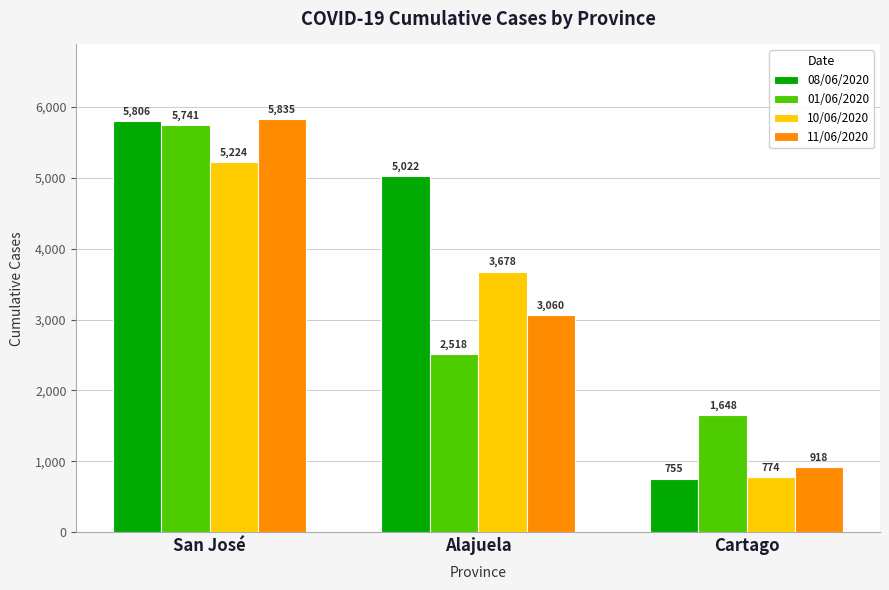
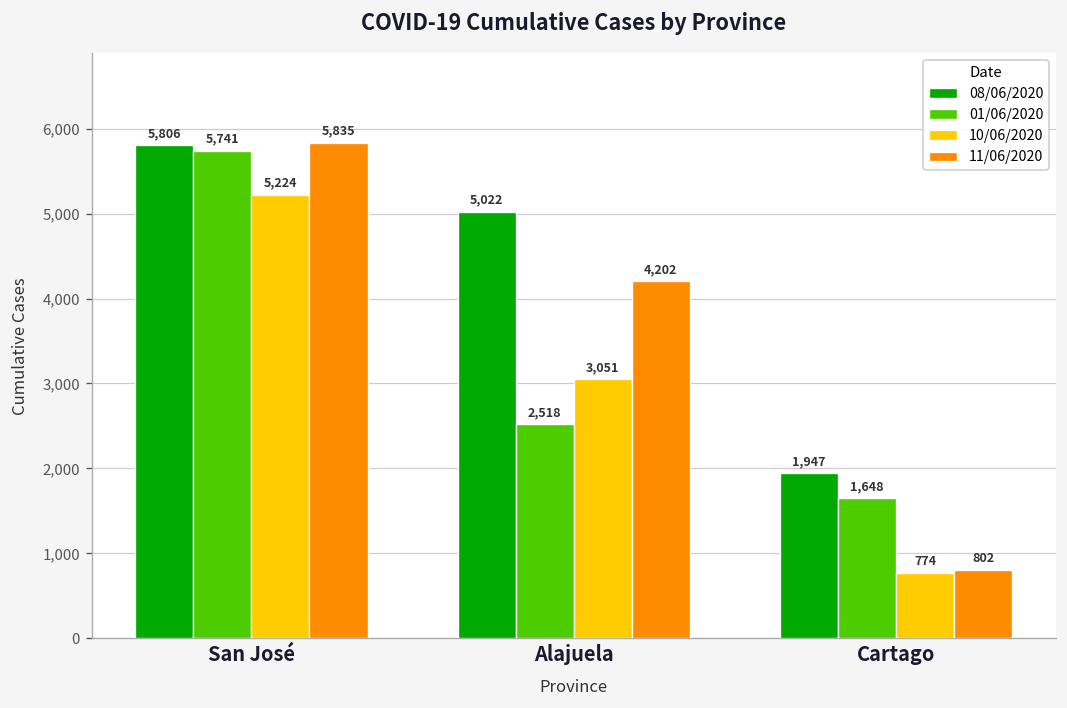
  {
    "08/06/2020": {
      "San José": "5,806",
      "Alajuela": "5,022",
-     "Cartago": "755"
+     "Cartago": "1,947"
    },
    "01/06/2020": {
      "San José": "5,741",
      "Alajuela": "2,518",
      "Cartago": "1,648"
    },
    "10/06/2020": {
      "San José": "5,224",
-     "Alajuela": "3,678",
+     "Alajuela": "3,051",
      "Cartago": "774"
    },
    "11/06/2020": {
      "San José": "5,835",
-     "Alajuela": "3,060",
-     "Cartago": "918"
+     "Alajuela": "4,202",
+     "Cartago": "802"
    }
  }
